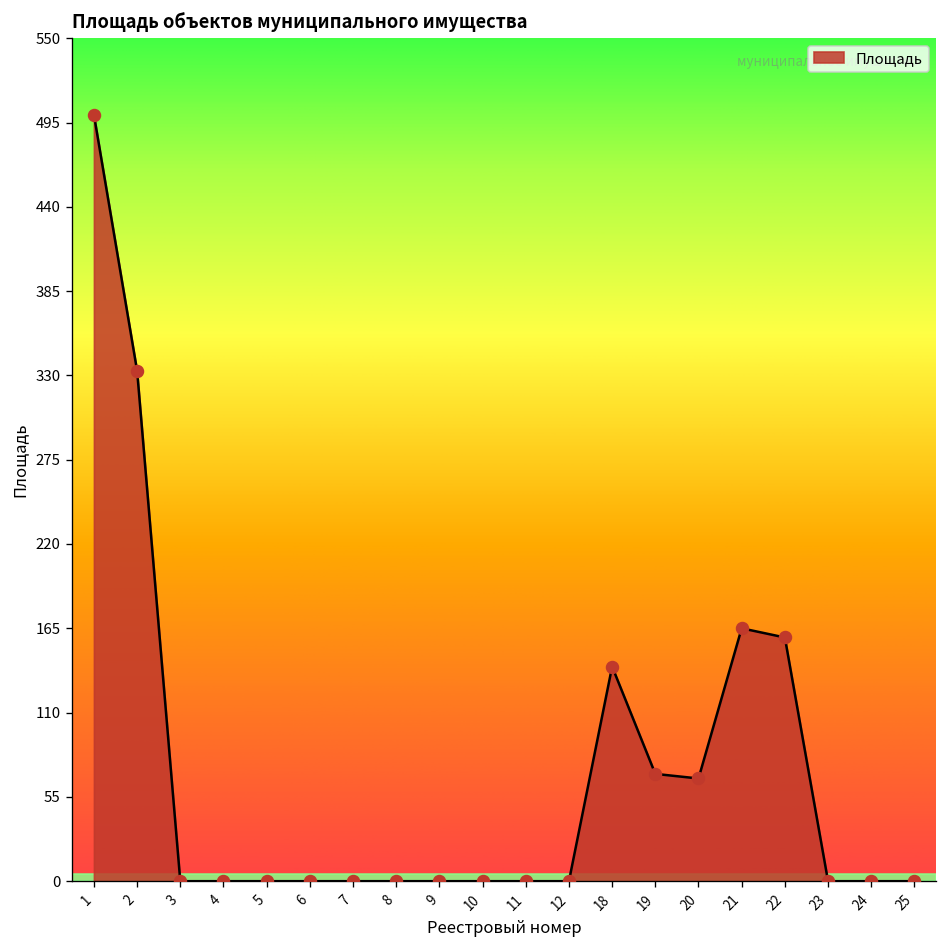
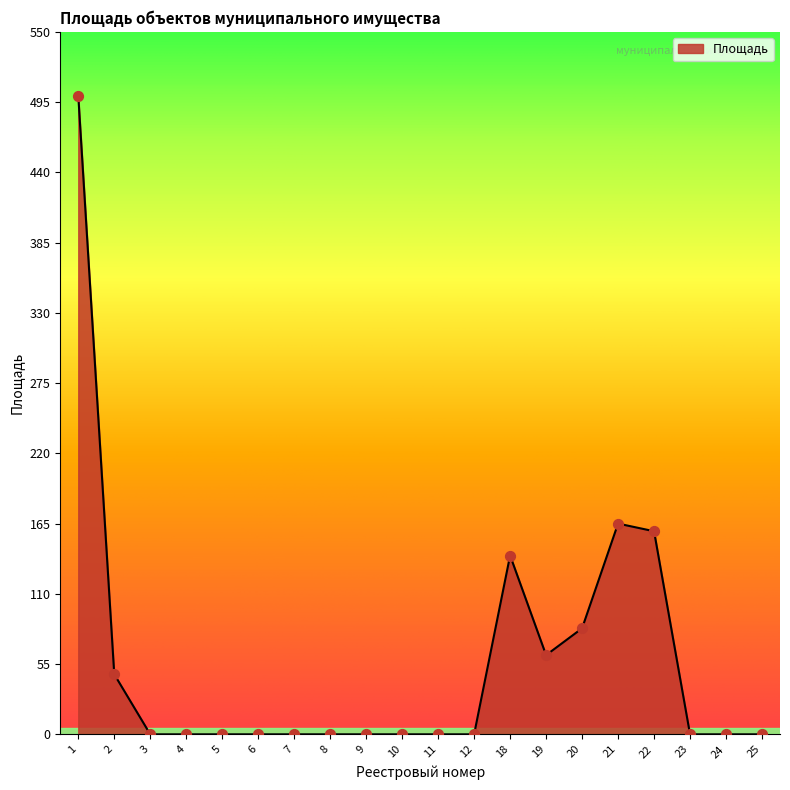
  {
    "1": 500,
-   "2": 333,
+   "2": 47,
    "18": 140,
-   "19": 70,
-   "20": 67,
+   "19": 62,
+   "20": 83,
    "21": 165,
    "22": 159
  }
